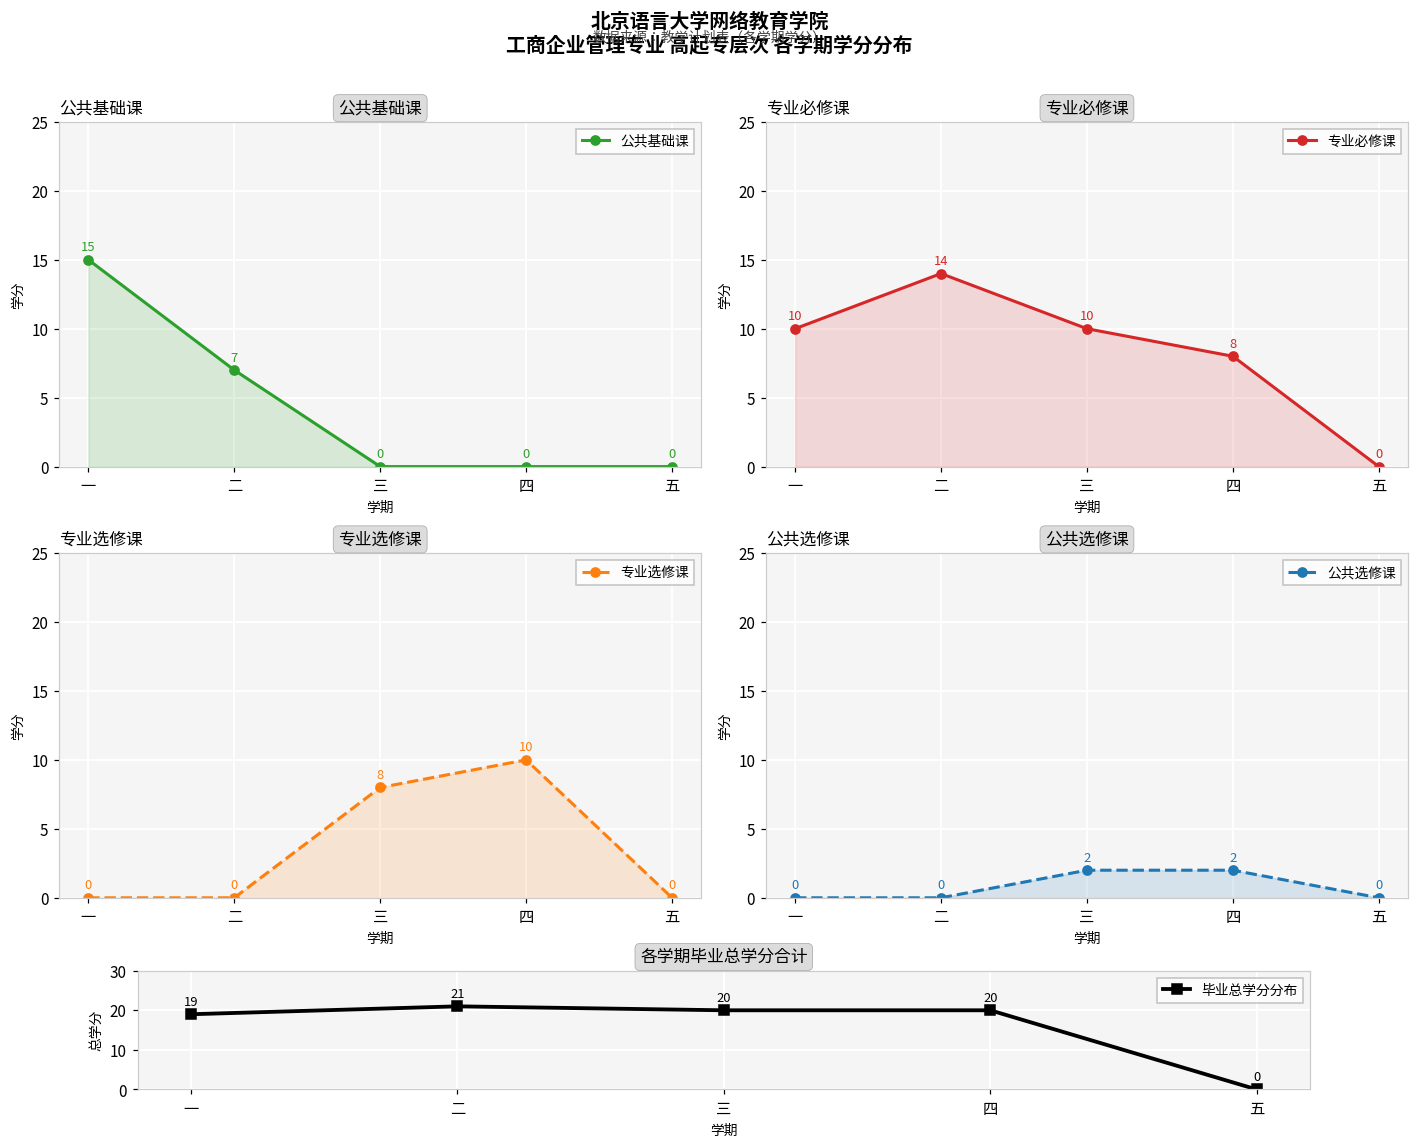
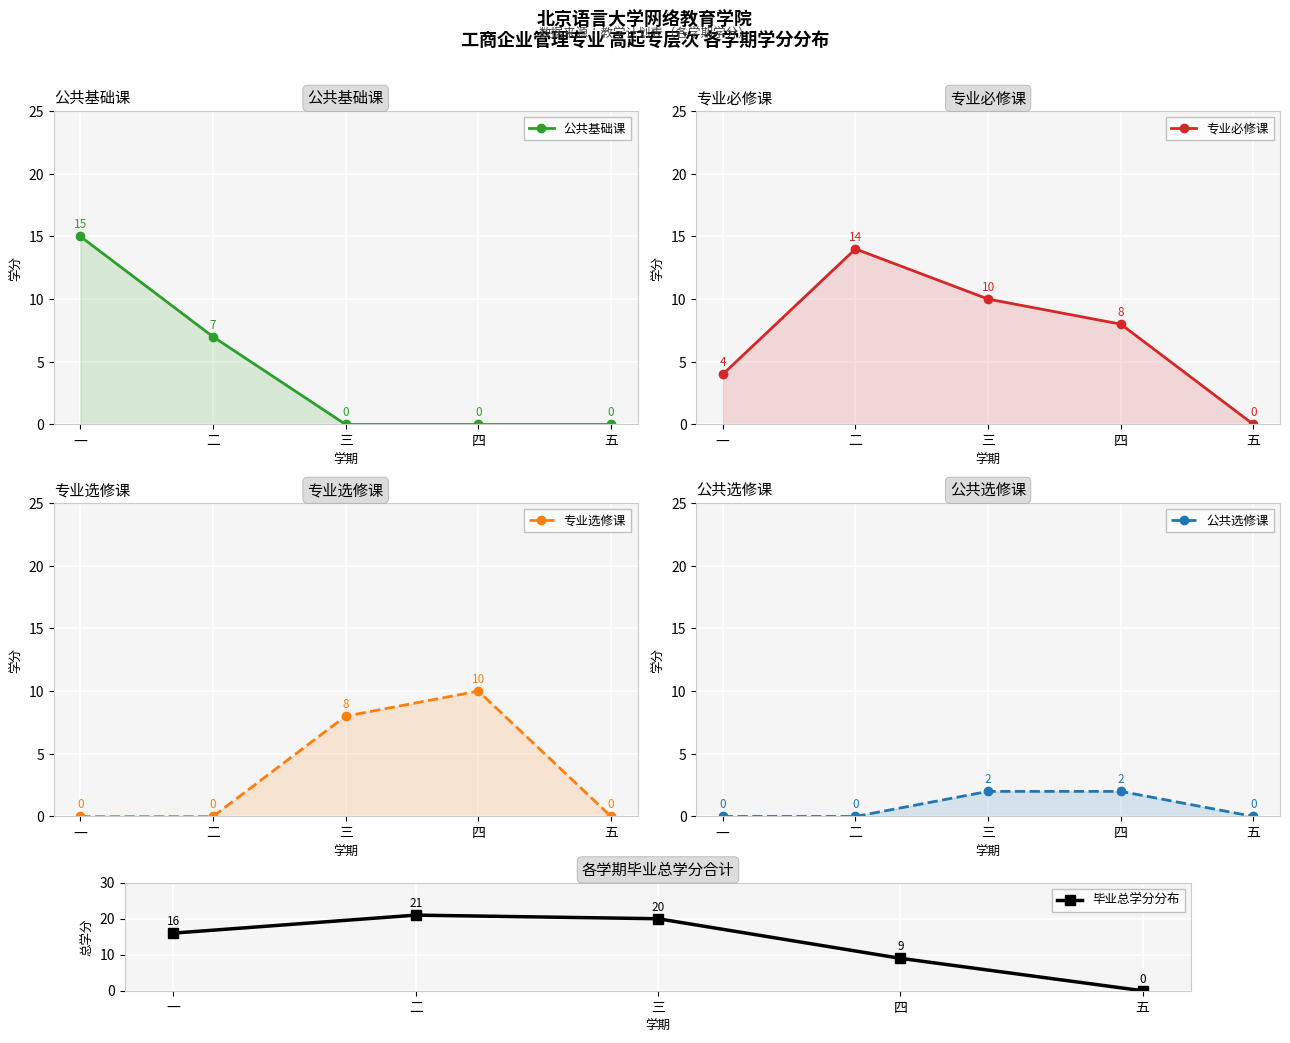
  {
    "公共基础课": {
      "一": 15,
      "二": 7,
      "三": 0,
      "四": 0,
      "五": 0
    },
    "专业必修课": {
-     "一": 10,
+     "一": 4,
      "二": 14,
      "三": 10,
      "四": 8,
      "五": 0
    },
    "专业选修课": {
      "一": 0,
      "二": 0,
      "三": 8,
      "四": 10,
      "五": 0
    },
    "公共选修课": {
      "一": 0,
      "二": 0,
      "三": 2,
      "四": 2,
      "五": 0
    },
    "各学期毕业总学分合计": {
-     "一": 19,
+     "一": 16,
      "二": 21,
      "三": 20,
-     "四": 20,
+     "四": 9,
      "五": 0
    }
  }
